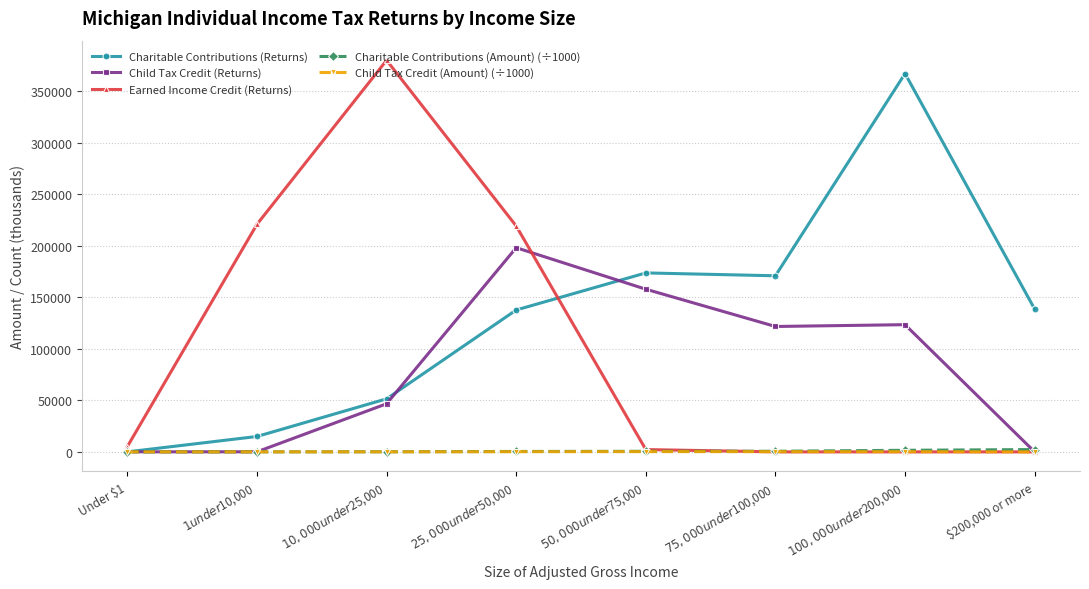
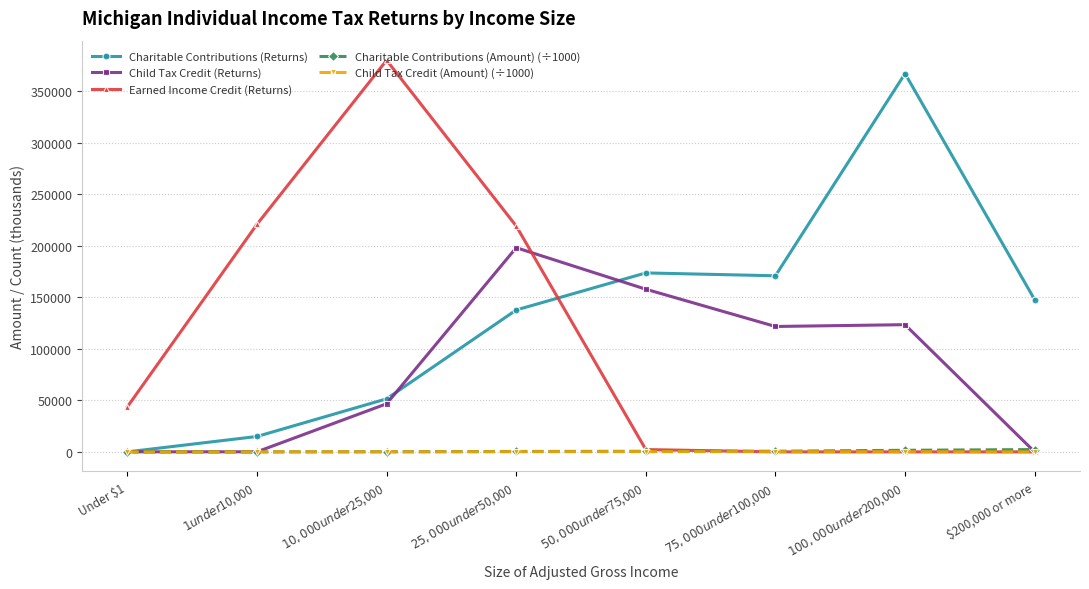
  {
    "Charitable Contributions (Returns)": {
-     "$200,000 or more": 139000
+     "$200,000 or more": 148000
    },
    "Earned Income Credit (Returns)": {
-     "Under $1": 5000
+     "Under $1": 44000
    }
  }
